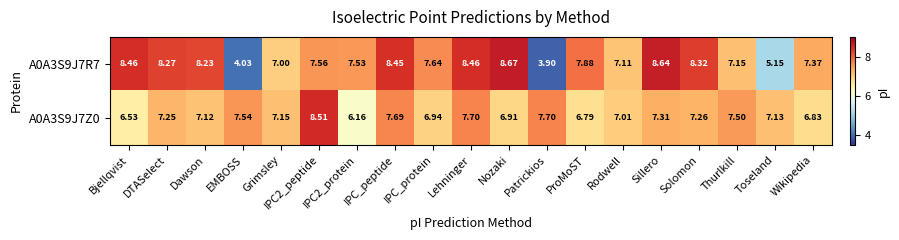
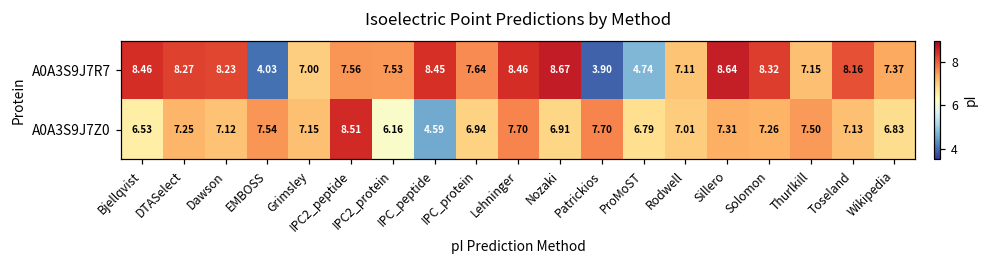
  {
    "A0A3S9J7R7": {
      "Bjellqvist": 8.46,
      "DTASelect": 8.27,
      "Dawson": 8.23,
      "EMBOSS": 4.03,
      "Grimsley": 7.00,
      "IPC2_peptide": 7.56,
      "IPC2_protein": 7.53,
      "IPC_peptide": 8.45,
      "IPC_protein": 7.64,
      "Lehninger": 8.46,
      "Nozaki": 8.67,
      "Patrickios": 3.90,
-     "ProMoST": 7.88,
+     "ProMoST": 4.74,
      "Rodwell": 7.11,
      "Sillero": 8.64,
      "Solomon": 8.32,
      "Thurlkill": 7.15,
-     "Toseland": 5.15,
+     "Toseland": 8.16,
      "Wikipedia": 7.37
    },
    "A0A3S9J7Z0": {
      "Bjellqvist": 6.53,
      "DTASelect": 7.25,
      "Dawson": 7.12,
      "EMBOSS": 7.54,
      "Grimsley": 7.15,
      "IPC2_peptide": 8.51,
      "IPC2_protein": 6.16,
-     "IPC_peptide": 7.69,
+     "IPC_peptide": 4.59,
      "IPC_protein": 6.94,
      "Lehninger": 7.70,
      "Nozaki": 6.91,
      "Patrickios": 7.70,
      "ProMoST": 6.79,
      "Rodwell": 7.01,
      "Sillero": 7.31,
      "Solomon": 7.26,
      "Thurlkill": 7.50,
      "Toseland": 7.13,
      "Wikipedia": 6.83
    }
  }
